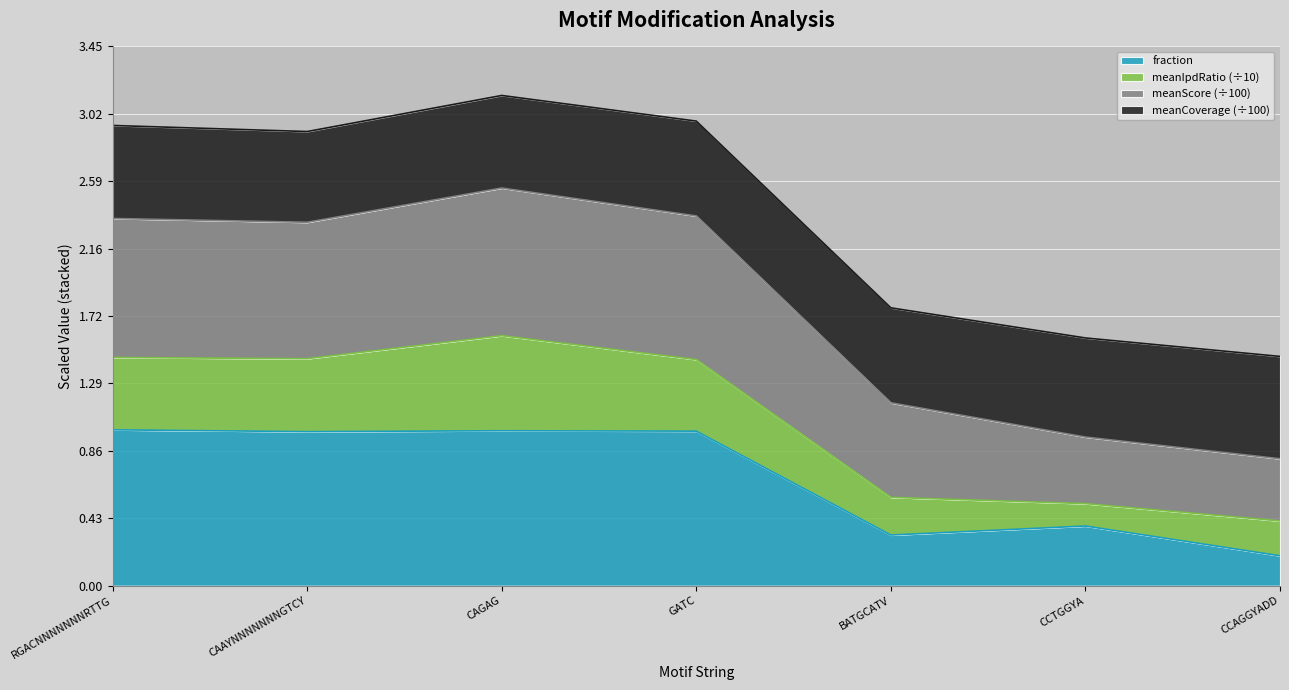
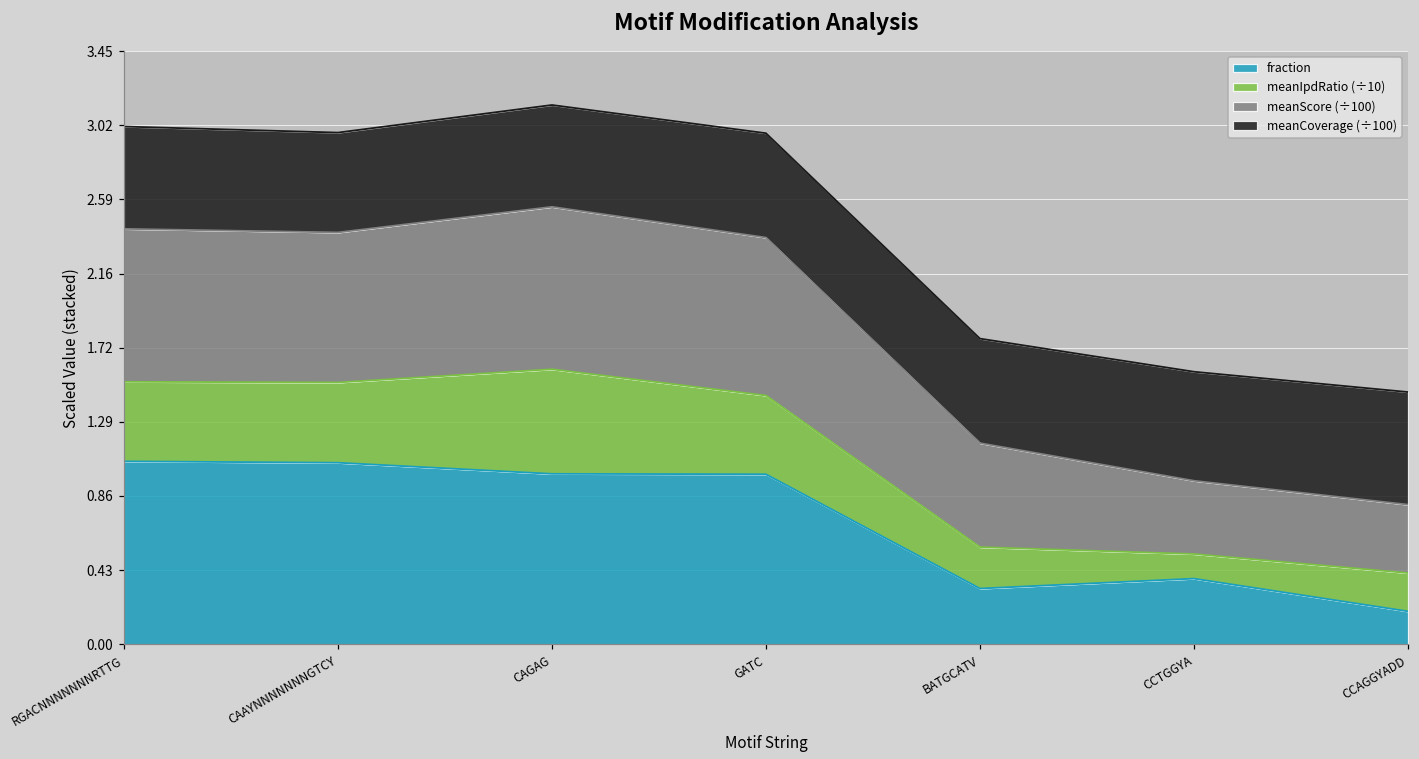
  {
    "fraction": {
-     "RGACNNNNNNNRTTG": 1.00,
-     "CAAYNNNNNNNGTCY": 0.99,
+     "RGACNNNNNNNRTTG": 1.06,
+     "CAAYNNNNNNNGTCY": 1.06,
      "CAGAG": 0.99,
      "GATC": 0.99,
      "BATGCATV": 0.32,
      "CCTGGYA": 0.38,
      "CCAGGYADD": 0.19
    },
    "meanIpdRatio (÷10)": {
      "RGACNNNNNNNRTTG": 0.46,
      "CAAYNNNNNNNGTCY": 0.47,
      "CAGAG": 0.61,
      "GATC": 0.46,
      "BATGCATV": 0.24,
      "CCTGGYA": 0.14,
      "CCAGGYADD": 0.22
    },
    "meanScore (÷100)": {
      "RGACNNNNNNNRTTG": 0.89,
      "CAAYNNNNNNNGTCY": 0.87,
      "CAGAG": 0.94,
      "GATC": 0.92,
      "BATGCATV": 0.60,
      "CCTGGYA": 0.43,
      "CCAGGYADD": 0.40
    },
    "meanCoverage (÷100)": {
      "RGACNNNNNNNRTTG": 0.60,
      "CAAYNNNNNNNGTCY": 0.58,
      "CAGAG": 0.59,
      "GATC": 0.61,
      "BATGCATV": 0.61,
      "CCTGGYA": 0.63,
      "CCAGGYADD": 0.65
    }
  }
